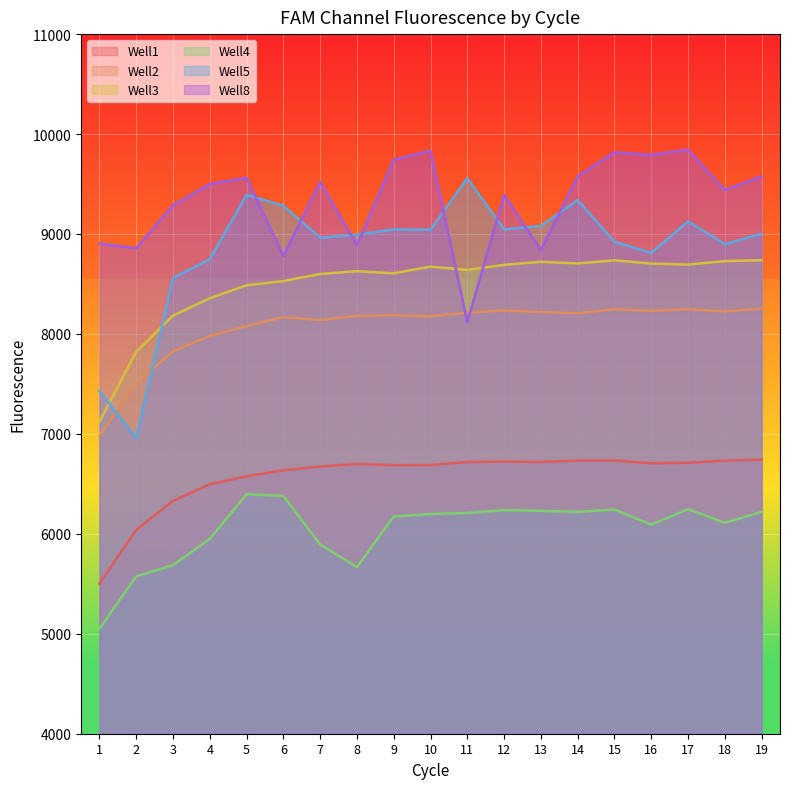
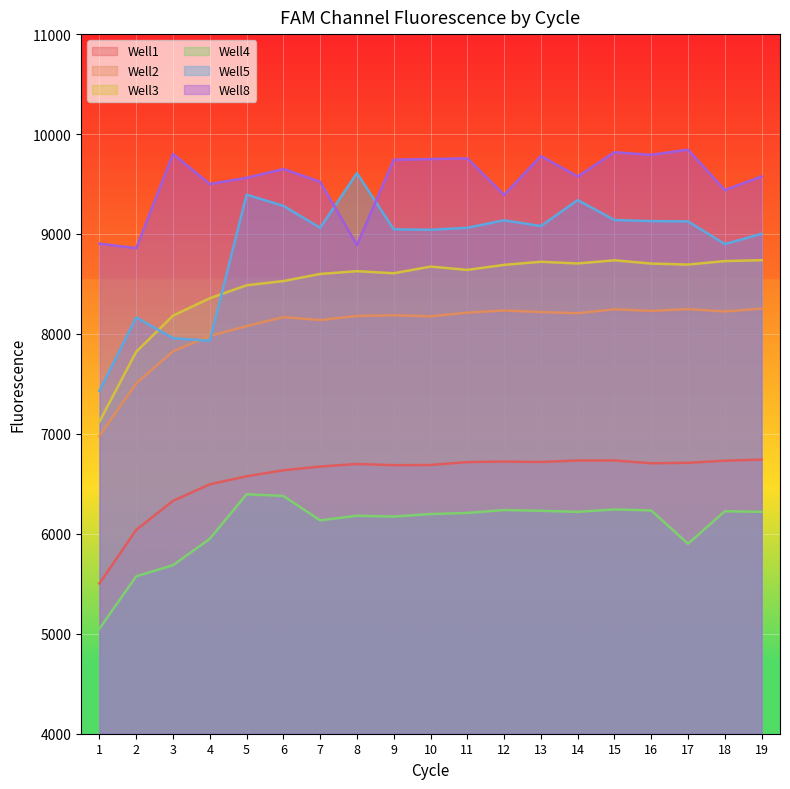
  {
    "Well4": {
      "1": 5100,
      "2": 5600,
      "3": 5700,
      "4": 6000,
      "5": 6400,
      "6": 6400,
-     "7": 5900,
-     "8": 5700,
+     "7": 6100,
+     "8": 6200,
      "9": 6200,
      "10": 6200,
      "11": 6200,
      "12": 6200,
      "13": 6200,
      "14": 6200,
      "15": 6200,
-     "16": 6100,
-     "17": 6200,
-     "18": 6100,
+     "16": 6200,
+     "17": 5900,
+     "18": 6200,
      "19": 6200
    },
    "Well5": {
      "1": 7400,
-     "2": 7000,
-     "3": 8600,
-     "4": 8700,
+     "2": 8200,
+     "3": 8000,
+     "4": 7900,
      "5": 9400,
      "6": 9300,
-     "7": 9000,
-     "8": 9000,
+     "7": 9100,
+     "8": 9600,
      "9": 9000,
      "10": 9000,
-     "11": 9600,
-     "12": 9000,
+     "11": 9100,
+     "12": 9100,
      "13": 9100,
      "14": 9300,
-     "15": 8900,
-     "16": 8800,
+     "15": 9100,
+     "16": 9100,
      "17": 9100,
      "18": 8900,
      "19": 9000
    },
    "Well8": {
      "1": 8900,
      "2": 8900,
-     "3": 9300,
+     "3": 9800,
      "4": 9500,
      "5": 9600,
-     "6": 8800,
+     "6": 9700,
      "7": 9500,
      "8": 8900,
      "9": 9700,
-     "10": 9830,
-     "11": 8100,
+     "10": 9750,
+     "11": 9800,
      "12": 9400,
-     "13": 8800,
+     "13": 9800,
      "14": 9600,
      "15": 9800,
      "16": 9800,
      "17": 9800,
      "18": 9400,
      "19": 9600
    }
  }
